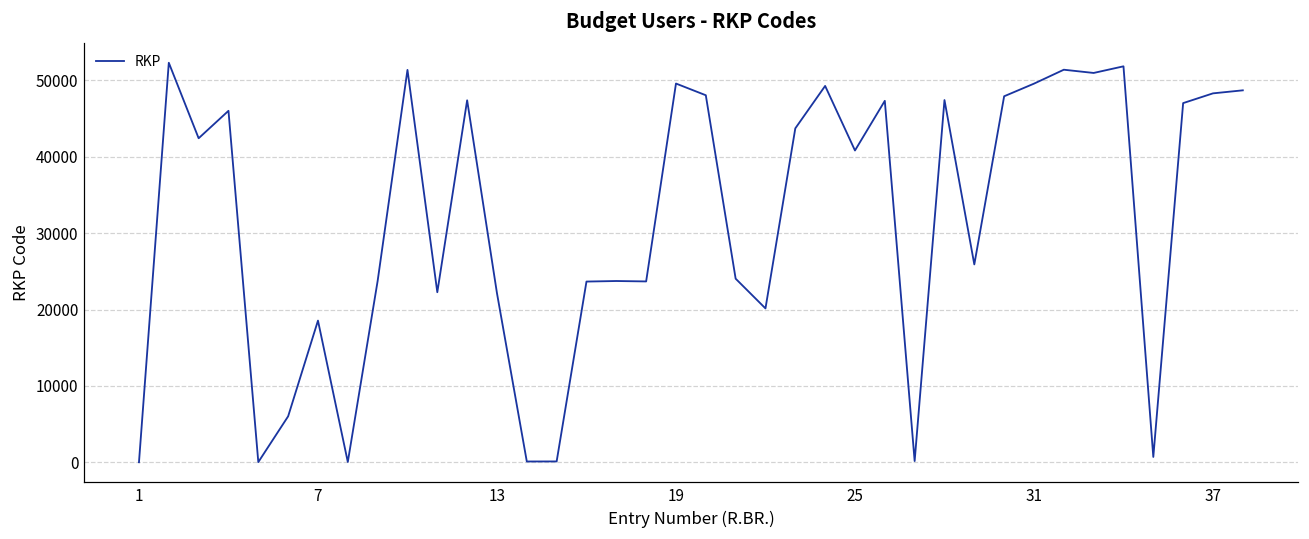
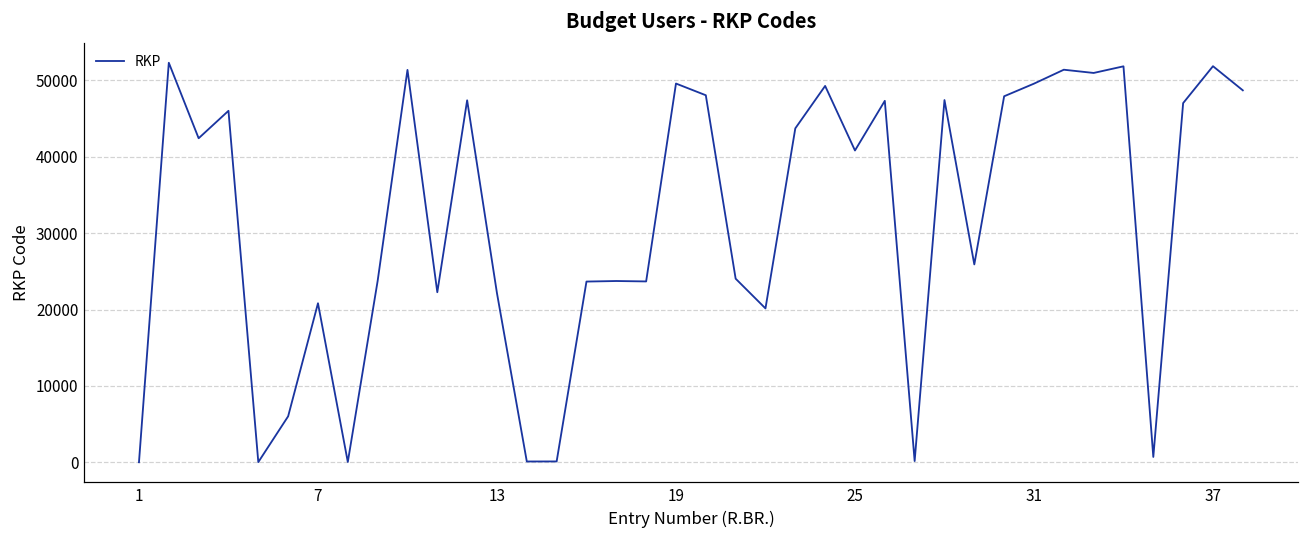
  {
    "1": 0,
-   "7": 19000,
+   "7": 21000,
    "13": 22000,
    "19": 50000,
    "25": 41000,
    "31": 50000,
-   "37": 48000
+   "37": 52000
  }
